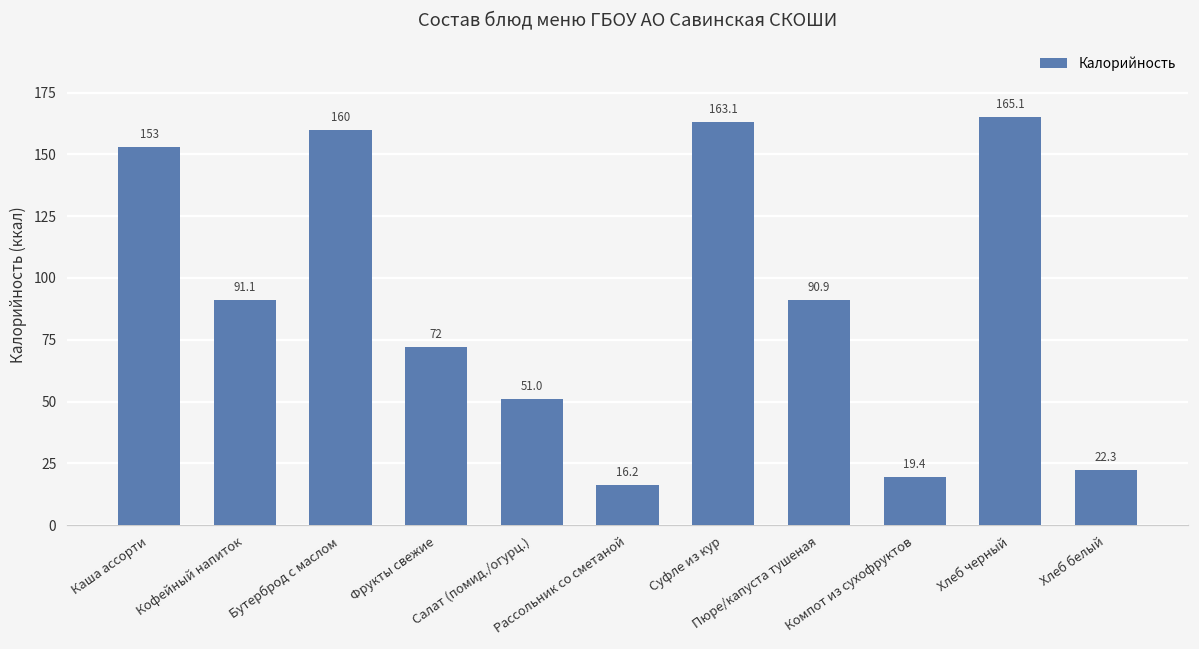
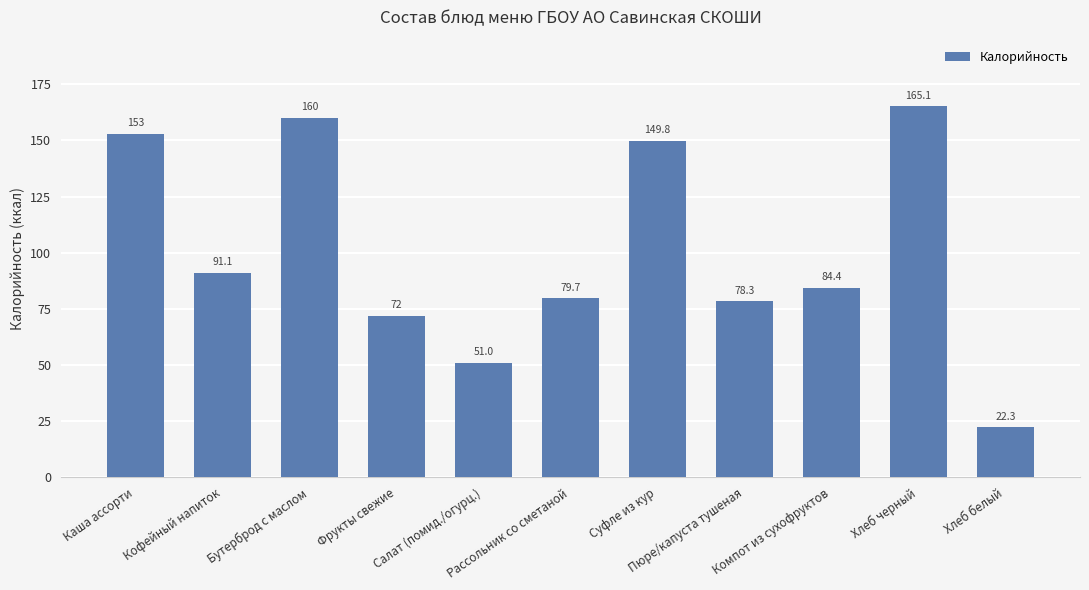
  {
    "Каша ассорти": 153,
    "Кофейный напиток": 91.1,
    "Бутерброд с маслом": 160,
    "Фрукты свежие": 72,
    "Салат (помид./огурц.)": 51.0,
-   "Рассольник со сметаной": 16.2,
-   "Суфле из кур": 163.1,
-   "Пюре/капуста тушеная": 90.9,
-   "Компот из сухофруктов": 19.4,
+   "Рассольник со сметаной": 79.7,
+   "Суфле из кур": 149.8,
+   "Пюре/капуста тушеная": 78.3,
+   "Компот из сухофруктов": 84.4,
    "Хлеб черный": 165.1,
    "Хлеб белый": 22.3
  }
